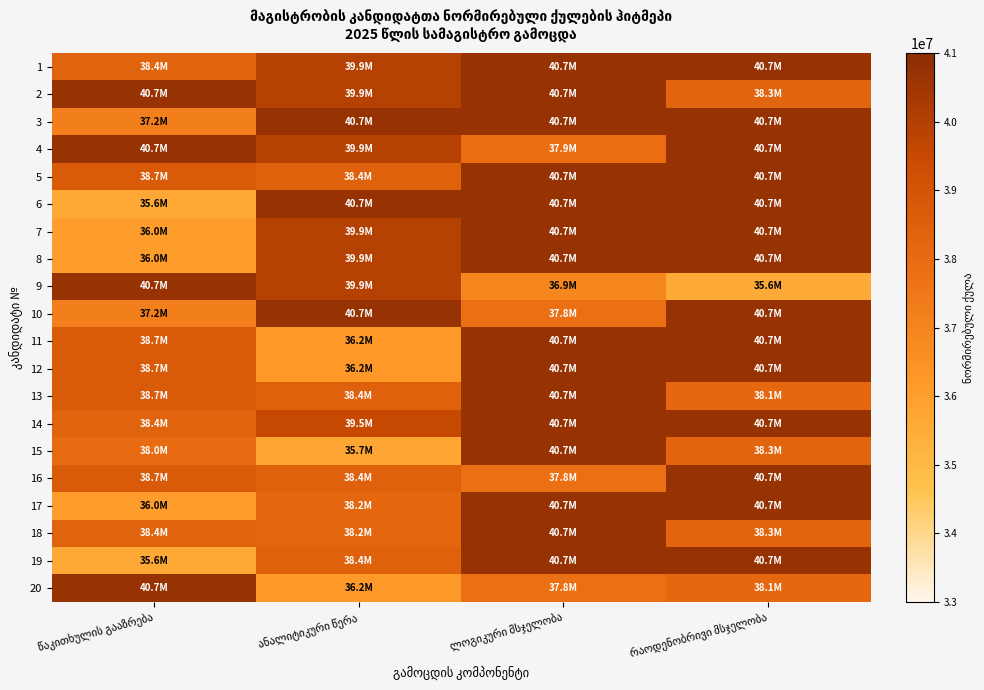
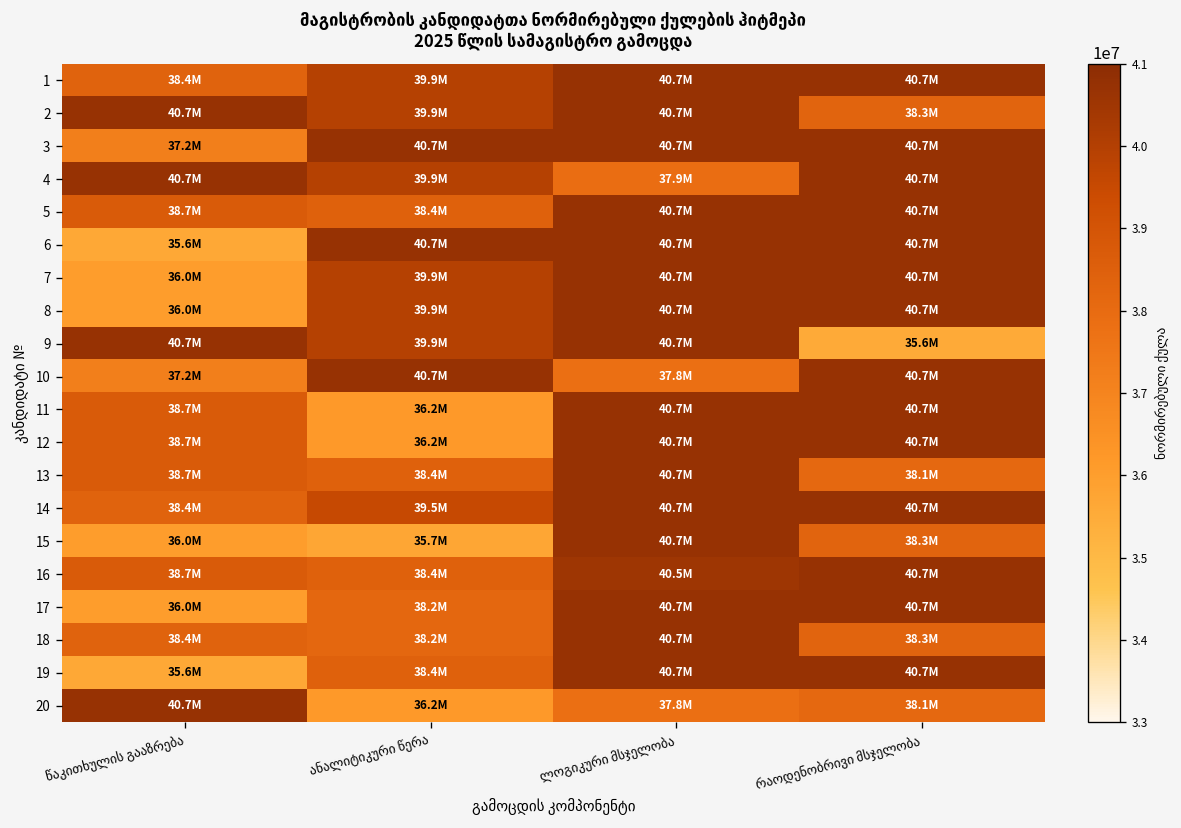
  {
    "1": {
      "წაკითხულის გააზრება": "38.4M",
      "ანალიტიკური წერა": "39.9M",
      "ლოგიკური მსჯელობა": "40.7M",
      "რაოდენობრივი მსჯელობა": "40.7M"
    },
    "2": {
      "წაკითხულის გააზრება": "40.7M",
      "ანალიტიკური წერა": "39.9M",
      "ლოგიკური მსჯელობა": "40.7M",
      "რაოდენობრივი მსჯელობა": "38.3M"
    },
    "3": {
      "წაკითხულის გააზრება": "37.2M",
      "ანალიტიკური წერა": "40.7M",
      "ლოგიკური მსჯელობა": "40.7M",
      "რაოდენობრივი მსჯელობა": "40.7M"
    },
    "4": {
      "წაკითხულის გააზრება": "40.7M",
      "ანალიტიკური წერა": "39.9M",
      "ლოგიკური მსჯელობა": "37.9M",
      "რაოდენობრივი მსჯელობა": "40.7M"
    },
    "5": {
      "წაკითხულის გააზრება": "38.7M",
      "ანალიტიკური წერა": "38.4M",
      "ლოგიკური მსჯელობა": "40.7M",
      "რაოდენობრივი მსჯელობა": "40.7M"
    },
    "6": {
      "წაკითხულის გააზრება": "35.6M",
      "ანალიტიკური წერა": "40.7M",
      "ლოგიკური მსჯელობა": "40.7M",
      "რაოდენობრივი მსჯელობა": "40.7M"
    },
    "7": {
      "წაკითხულის გააზრება": "36.0M",
      "ანალიტიკური წერა": "39.9M",
      "ლოგიკური მსჯელობა": "40.7M",
      "რაოდენობრივი მსჯელობა": "40.7M"
    },
    "8": {
      "წაკითხულის გააზრება": "36.0M",
      "ანალიტიკური წერა": "39.9M",
      "ლოგიკური მსჯელობა": "40.7M",
      "რაოდენობრივი მსჯელობა": "40.7M"
    },
    "9": {
      "წაკითხულის გააზრება": "40.7M",
      "ანალიტიკური წერა": "39.9M",
-     "ლოგიკური მსჯელობა": "36.9M",
+     "ლოგიკური მსჯელობა": "40.7M",
      "რაოდენობრივი მსჯელობა": "35.6M"
    },
    "10": {
      "წაკითხულის გააზრება": "37.2M",
      "ანალიტიკური წერა": "40.7M",
      "ლოგიკური მსჯელობა": "37.8M",
      "რაოდენობრივი მსჯელობა": "40.7M"
    },
    "11": {
      "წაკითხულის გააზრება": "38.7M",
      "ანალიტიკური წერა": "36.2M",
      "ლოგიკური მსჯელობა": "40.7M",
      "რაოდენობრივი მსჯელობა": "40.7M"
    },
    "12": {
      "წაკითხულის გააზრება": "38.7M",
      "ანალიტიკური წერა": "36.2M",
      "ლოგიკური მსჯელობა": "40.7M",
      "რაოდენობრივი მსჯელობა": "40.7M"
    },
    "13": {
      "წაკითხულის გააზრება": "38.7M",
      "ანალიტიკური წერა": "38.4M",
      "ლოგიკური მსჯელობა": "40.7M",
      "რაოდენობრივი მსჯელობა": "38.1M"
    },
    "14": {
      "წაკითხულის გააზრება": "38.4M",
      "ანალიტიკური წერა": "39.5M",
      "ლოგიკური მსჯელობა": "40.7M",
      "რაოდენობრივი მსჯელობა": "40.7M"
    },
    "15": {
-     "წაკითხულის გააზრება": "38.0M",
+     "წაკითხულის გააზრება": "36.0M",
      "ანალიტიკური წერა": "35.7M",
      "ლოგიკური მსჯელობა": "40.7M",
      "რაოდენობრივი მსჯელობა": "38.3M"
    },
    "16": {
      "წაკითხულის გააზრება": "38.7M",
      "ანალიტიკური წერა": "38.4M",
-     "ლოგიკური მსჯელობა": "37.8M",
+     "ლოგიკური მსჯელობა": "40.5M",
      "რაოდენობრივი მსჯელობა": "40.7M"
    },
    "17": {
      "წაკითხულის გააზრება": "36.0M",
      "ანალიტიკური წერა": "38.2M",
      "ლოგიკური მსჯელობა": "40.7M",
      "რაოდენობრივი მსჯელობა": "40.7M"
    },
    "18": {
      "წაკითხულის გააზრება": "38.4M",
      "ანალიტიკური წერა": "38.2M",
      "ლოგიკური მსჯელობა": "40.7M",
      "რაოდენობრივი მსჯელობა": "38.3M"
    },
    "19": {
      "წაკითხულის გააზრება": "35.6M",
      "ანალიტიკური წერა": "38.4M",
      "ლოგიკური მსჯელობა": "40.7M",
      "რაოდენობრივი მსჯელობა": "40.7M"
    },
    "20": {
      "წაკითხულის გააზრება": "40.7M",
      "ანალიტიკური წერა": "36.2M",
      "ლოგიკური მსჯელობა": "37.8M",
      "რაოდენობრივი მსჯელობა": "38.1M"
    }
  }
